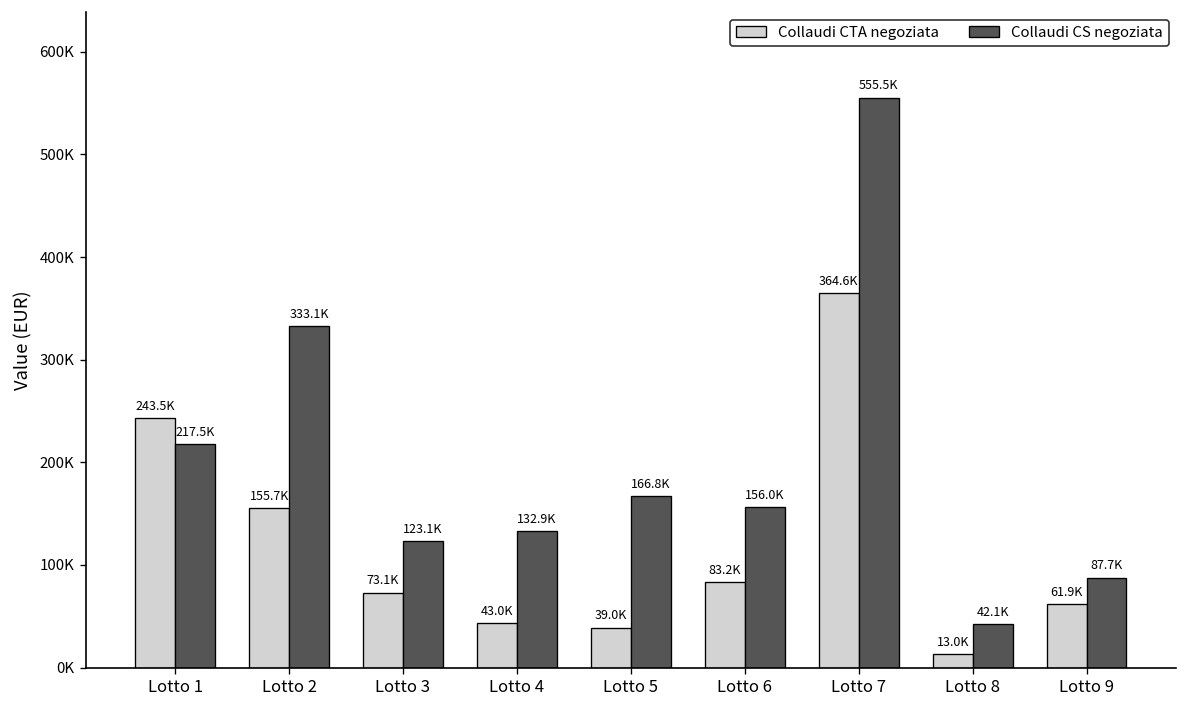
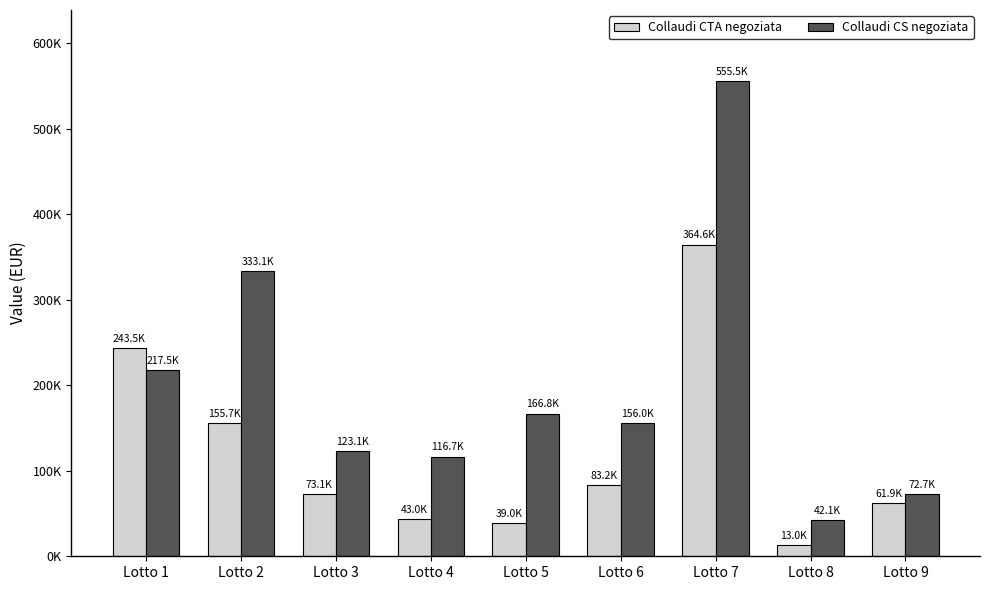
  {
    "Collaudi CTA negoziata": {
      "Lotto 1": "243.5K",
      "Lotto 2": "155.7K",
      "Lotto 3": "73.1K",
      "Lotto 4": "43.0K",
      "Lotto 5": "39.0K",
      "Lotto 6": "83.2K",
      "Lotto 7": "364.6K",
      "Lotto 8": "13.0K",
      "Lotto 9": "61.9K"
    },
    "Collaudi CS negoziata": {
      "Lotto 1": "217.5K",
      "Lotto 2": "333.1K",
      "Lotto 3": "123.1K",
-     "Lotto 4": "132.9K",
+     "Lotto 4": "116.7K",
      "Lotto 5": "166.8K",
      "Lotto 6": "156.0K",
      "Lotto 7": "555.5K",
      "Lotto 8": "42.1K",
-     "Lotto 9": "87.7K"
+     "Lotto 9": "72.7K"
    }
  }
